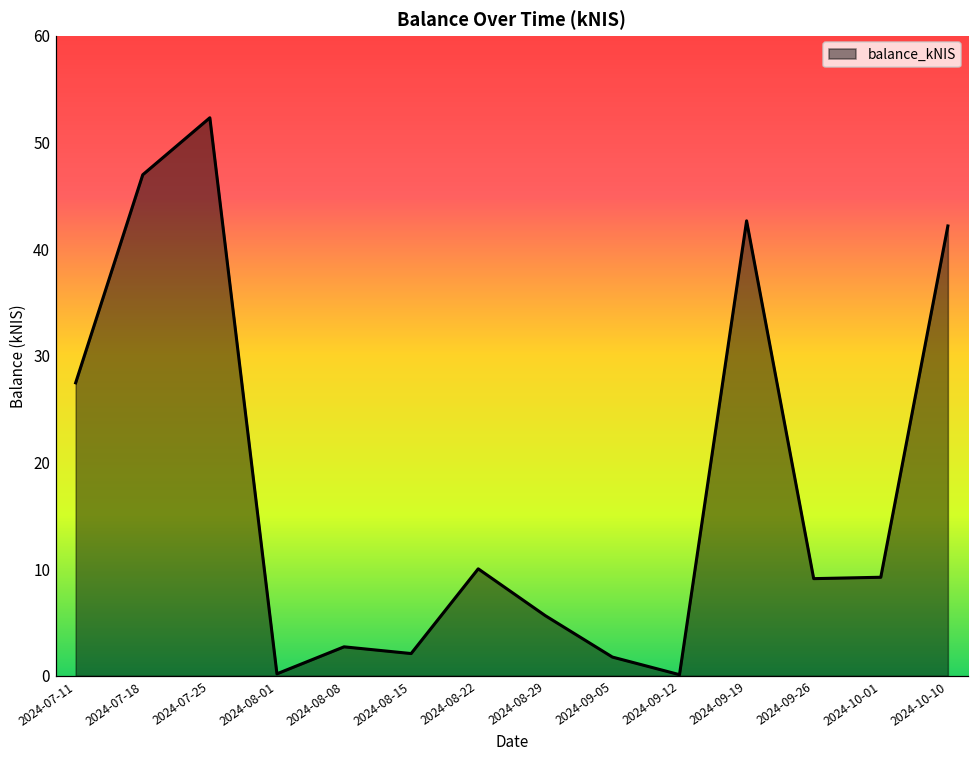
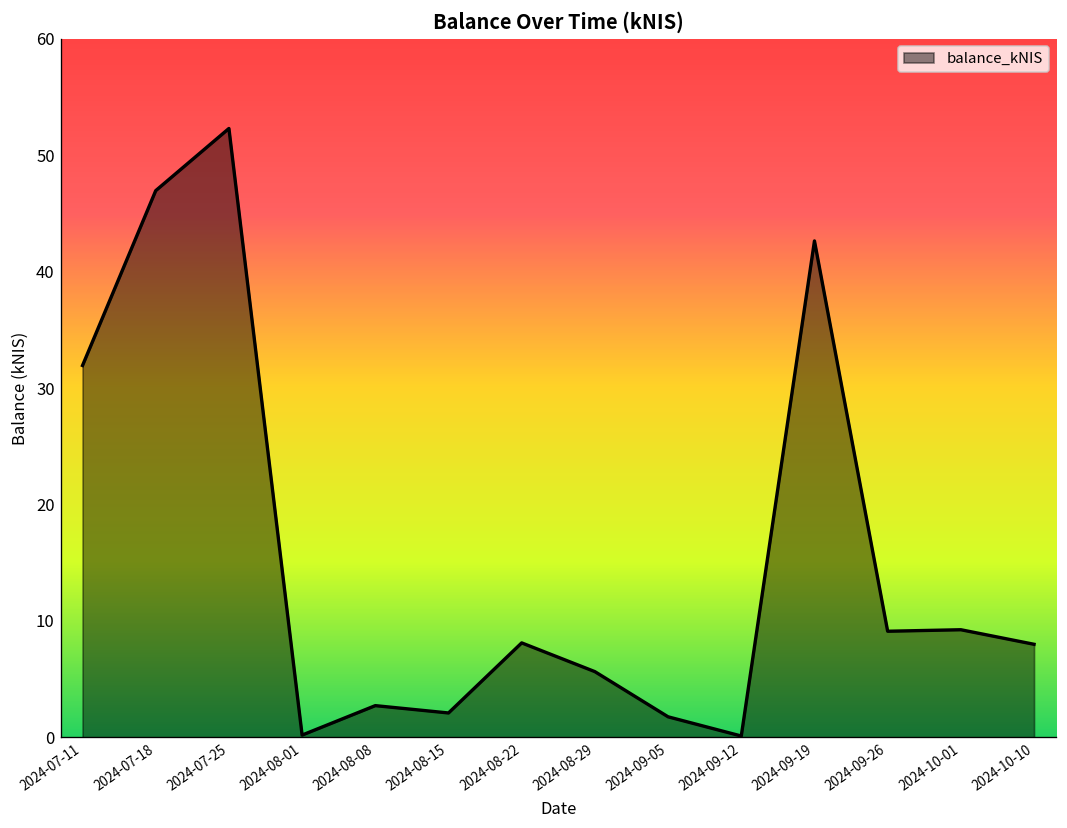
  {
-   "2024-07-11": 27,
+   "2024-07-11": 32,
    "2024-07-18": 47,
    "2024-07-25": 52,
    "2024-08-01": 0,
    "2024-08-08": 3,
    "2024-08-15": 2,
-   "2024-08-22": 10,
+   "2024-08-22": 8,
    "2024-08-29": 6,
    "2024-09-05": 2,
    "2024-09-12": 0,
    "2024-09-19": 43,
    "2024-09-26": 9,
    "2024-10-01": 9,
-   "2024-10-10": 42
+   "2024-10-10": 8
  }
